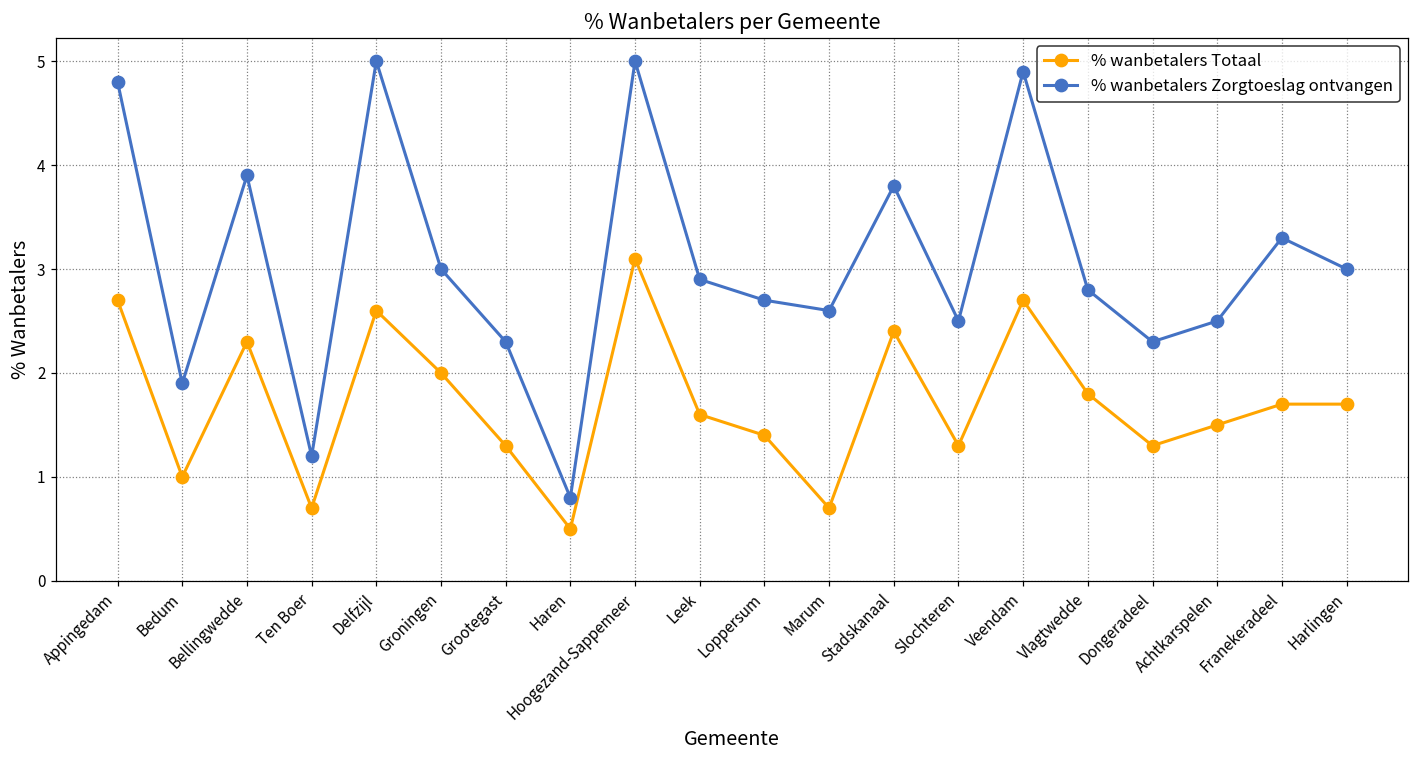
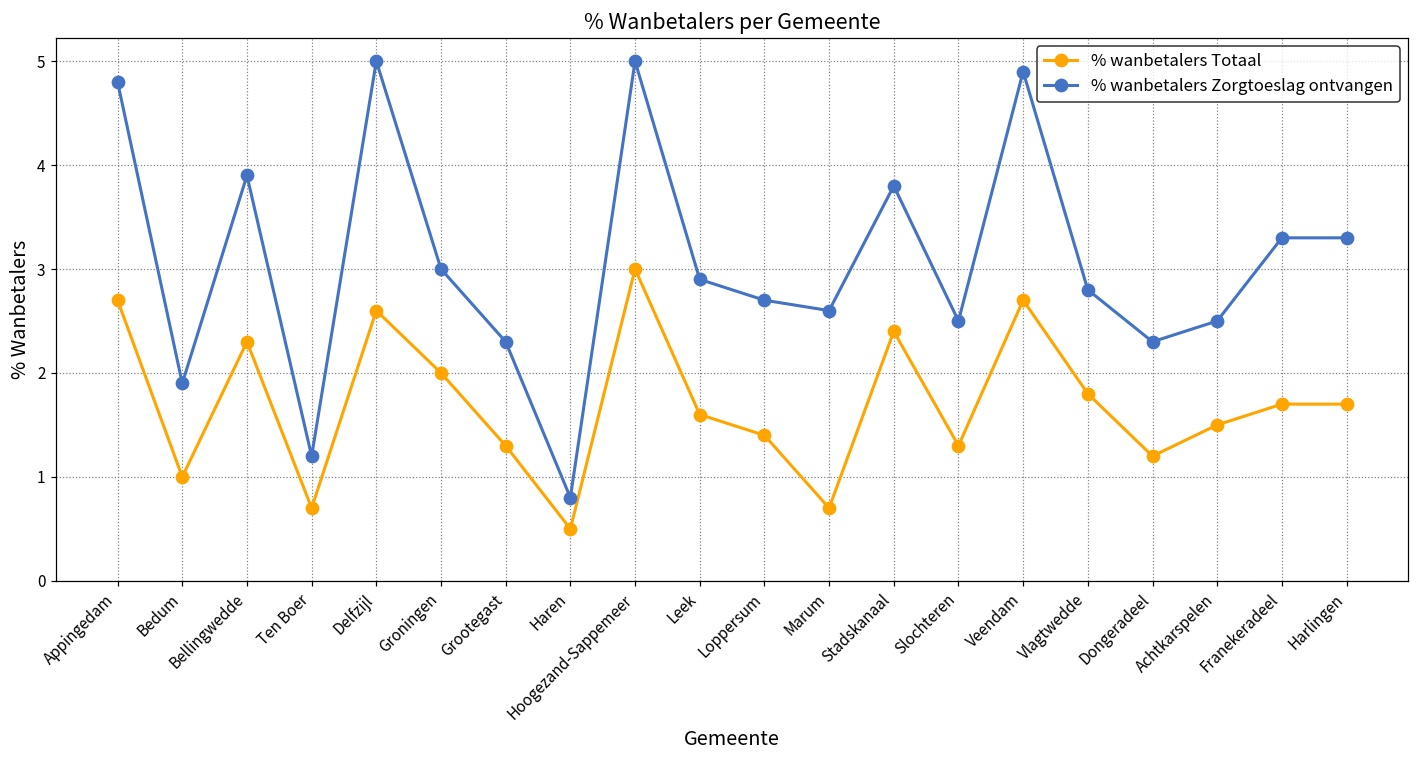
  {
    "% wanbetalers Totaal": {
      "Appingedam": 2.7,
      "Bedum": 1.0,
      "Bellingwedde": 2.3,
      "Ten Boer": 0.7,
      "Delfzijl": 2.6,
      "Groningen": 2.0,
      "Grootegast": 1.3,
      "Haren": 0.5,
-     "Hoogezand-Sappemeer": 3.1,
+     "Hoogezand-Sappemeer": 3.0,
      "Leek": 1.6,
      "Loppersum": 1.4,
      "Marum": 0.7,
      "Stadskanaal": 2.4,
      "Slochteren": 1.3,
      "Veendam": 2.7,
      "Vlagtwedde": 1.8,
-     "Dongeradeel": 1.3,
+     "Dongeradeel": 1.2,
      "Achtkarspelen": 1.5,
      "Franekeradeel": 1.7,
      "Harlingen": 1.7
    },
    "% wanbetalers Zorgtoeslag ontvangen": {
      "Appingedam": 4.8,
      "Bedum": 1.9,
      "Bellingwedde": 3.9,
      "Ten Boer": 1.2,
      "Delfzijl": 5.0,
      "Groningen": 3.0,
      "Grootegast": 2.3,
      "Haren": 0.8,
      "Hoogezand-Sappemeer": 5.0,
      "Leek": 2.9,
      "Loppersum": 2.7,
      "Marum": 2.6,
      "Stadskanaal": 3.8,
      "Slochteren": 2.5,
      "Veendam": 4.9,
      "Vlagtwedde": 2.8,
      "Dongeradeel": 2.3,
      "Achtkarspelen": 2.5,
      "Franekeradeel": 3.3,
-     "Harlingen": 3.0
+     "Harlingen": 3.3
    }
  }
